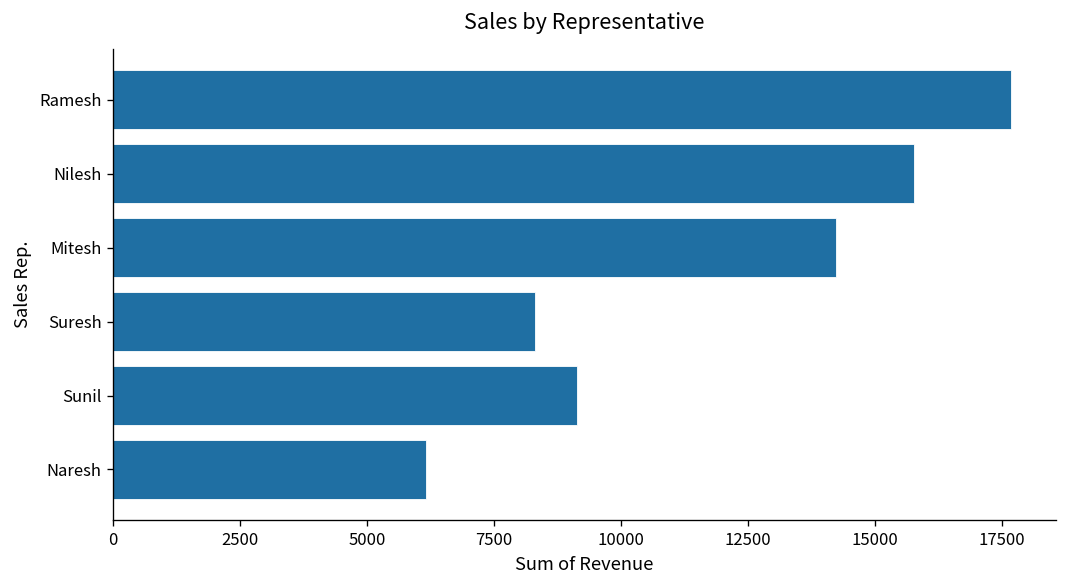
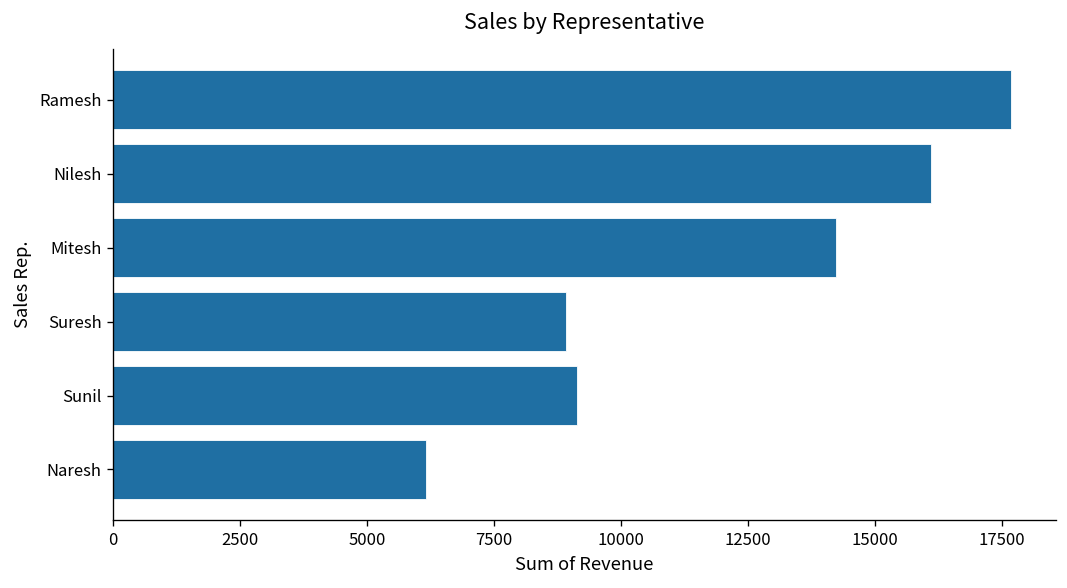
  {
    "Ramesh": 17700,
-   "Nilesh": 15800,
+   "Nilesh": 16100,
    "Mitesh": 14200,
-   "Suresh": 8300,
+   "Suresh": 8900,
    "Sunil": 9100,
    "Naresh": 6200
  }
